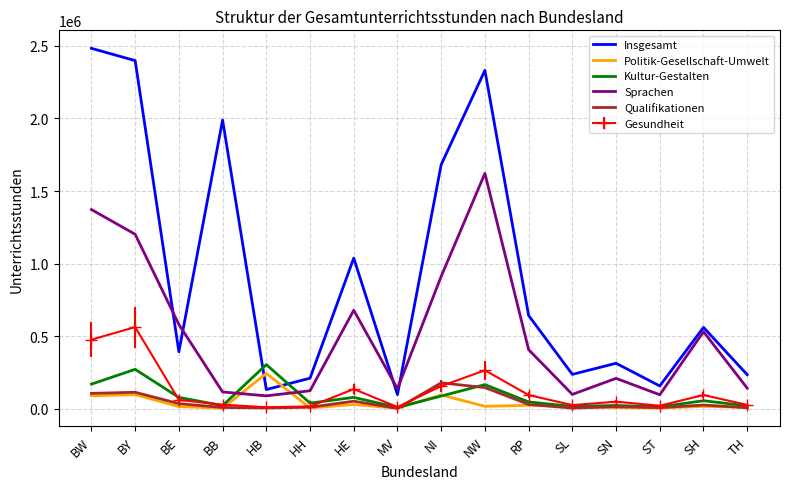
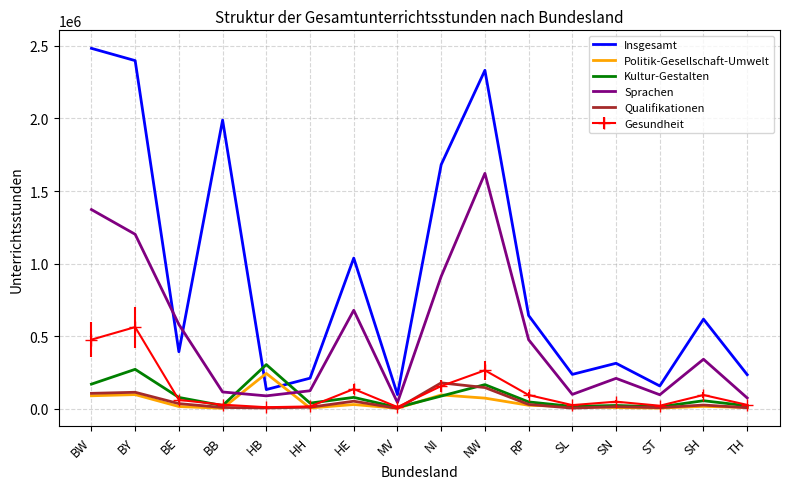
  {
    "Insgesamt": {
      "BW": 2480000,
      "BY": 2400000,
      "BE": 390000,
      "BB": 1990000,
      "HB": 130000,
      "HH": 210000,
      "HE": 1040000,
      "MV": 100000,
      "NI": 1680000,
      "NW": 2330000,
      "RP": 640000,
      "SL": 240000,
      "SN": 310000,
      "ST": 160000,
-     "SH": 560000,
+     "SH": 620000,
      "TH": 240000
    },
    "Politik-Gesellschaft-Umwelt": {
      "BE": 20000,
      "HB": 240000,
      "HE": 30000,
-     "NW": 20000
+     "NW": 70000
    },
    "Kultur-Gestalten": {
      "BW": 170000,
      "BY": 270000,
      "HB": 300000,
      "HH": 40000,
      "HE": 80000,
      "NW": 170000,
      "SH": 60000
    },
    "Sprachen": {
      "BW": 1370000,
      "BY": 1200000,
      "BE": 580000,
      "BB": 120000,
      "HB": 90000,
      "HH": 120000,
      "HE": 680000,
-     "MV": 140000,
+     "MV": 40000,
      "NI": 910000,
      "NW": 1620000,
-     "RP": 410000,
+     "RP": 480000,
      "SL": 100000,
      "SN": 210000,
      "ST": 100000,
-     "SH": 530000,
-     "TH": 140000
+     "SH": 340000,
+     "TH": 70000
    },
    "Qualifikationen": {
      "BE": 40000,
      "HE": 50000,
      "NI": 180000,
      "NW": 150000
    }
  }
